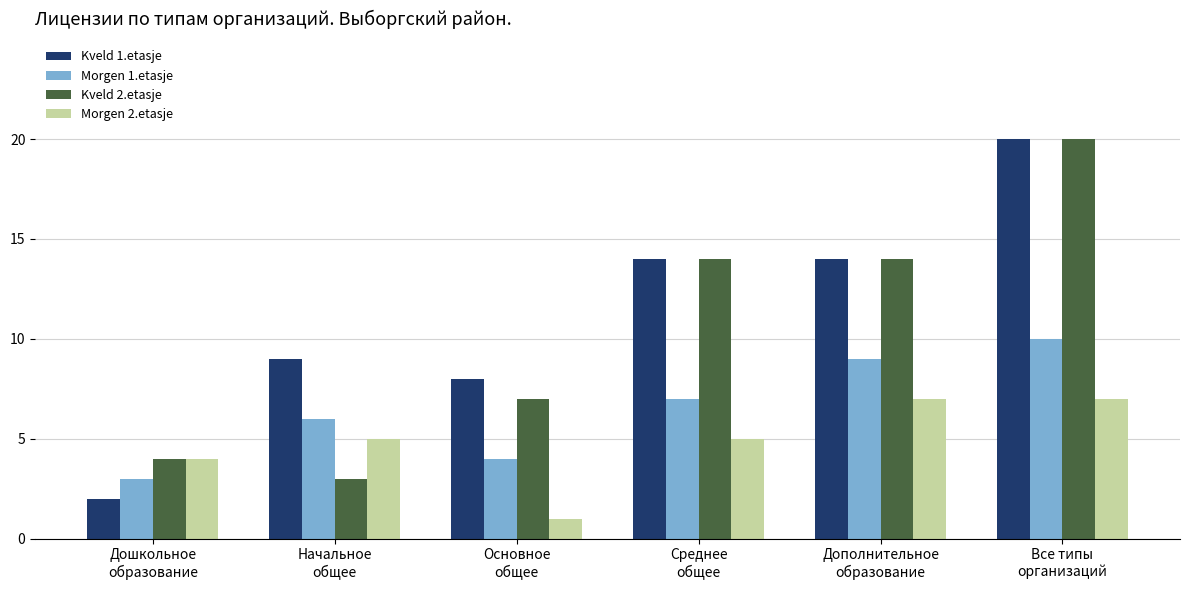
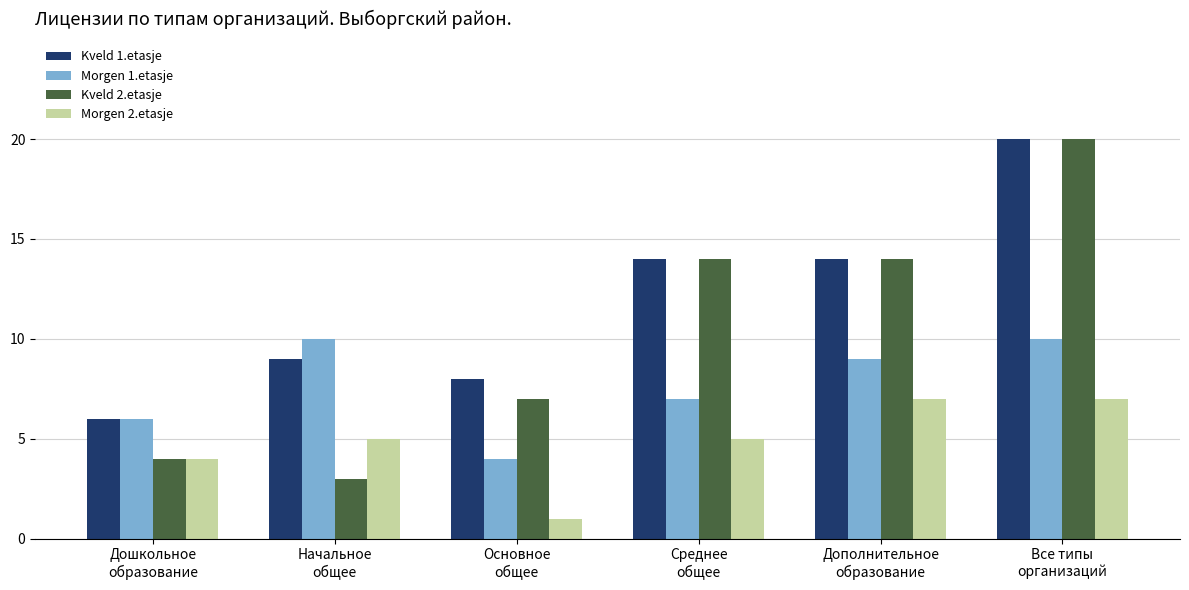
  {
    "Kveld 1.etasje": {
-     "Дошкольное образование": 2,
+     "Дошкольное образование": 6,
      "Начальное общее": 9,
      "Основное общее": 8,
      "Среднее общее": 14,
      "Дополнительное образование": 14,
      "Все типы организаций": 20
    },
    "Morgen 1.etasje": {
-     "Дошкольное образование": 3,
-     "Начальное общее": 6,
+     "Дошкольное образование": 6,
+     "Начальное общее": 10,
      "Основное общее": 4,
      "Среднее общее": 7,
      "Дополнительное образование": 9,
      "Все типы организаций": 10
    },
    "Kveld 2.etasje": {
      "Дошкольное образование": 4,
      "Начальное общее": 3,
      "Основное общее": 7,
      "Среднее общее": 14,
      "Дополнительное образование": 14,
      "Все типы организаций": 20
    },
    "Morgen 2.etasje": {
      "Дошкольное образование": 4,
      "Начальное общее": 5,
      "Основное общее": 1,
      "Среднее общее": 5,
      "Дополнительное образование": 7,
      "Все типы организаций": 7
    }
  }
